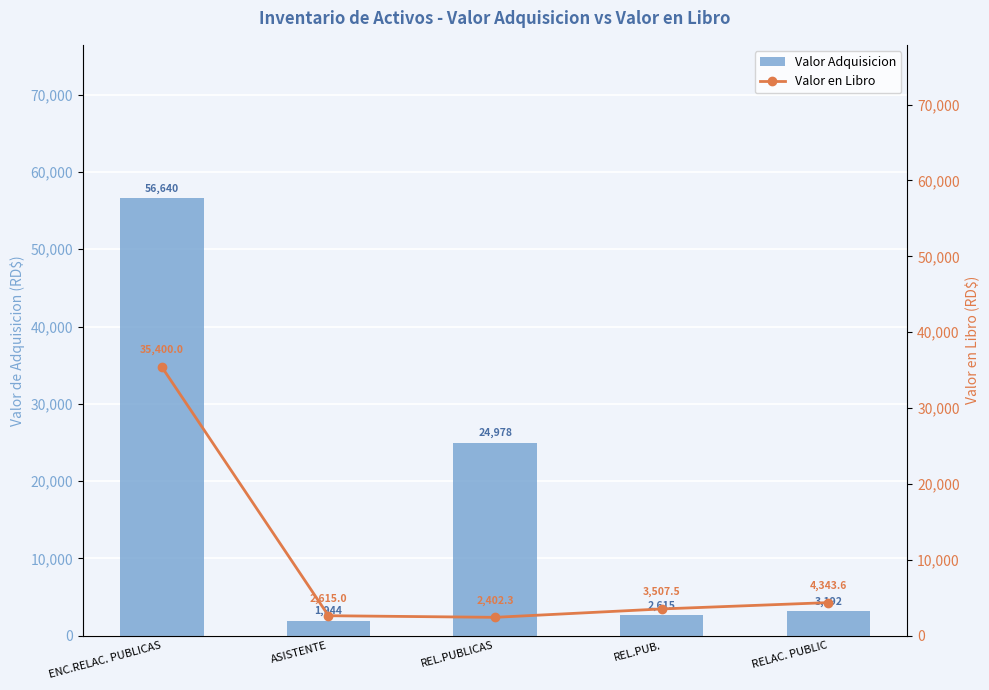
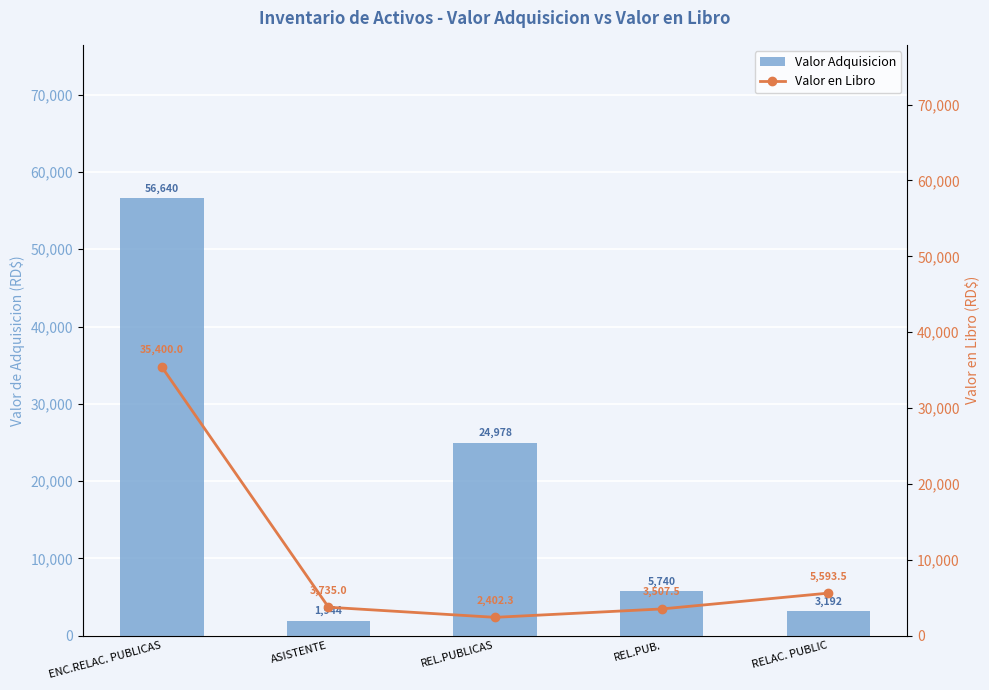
  {
    "Valor Adquisicion": {
      "ENC.RELAC. PUBLICAS": "56,640",
      "REL.PUBLICAS": "24,978",
-     "REL.PUB.": "2,615",
+     "REL.PUB.": "5,740",
      "RELAC. PUBLIC": "3,192"
    },
    "Valor en Libro": {
      "ENC.RELAC. PUBLICAS": "35,400.0",
-     "ASISTENTE": "2,615.0",
+     "ASISTENTE": "3,735.0",
      "REL.PUBLICAS": "2,402.3",
      "REL.PUB.": "3,507.5",
-     "RELAC. PUBLIC": "4,343.6"
+     "RELAC. PUBLIC": "5,593.5"
    }
  }
